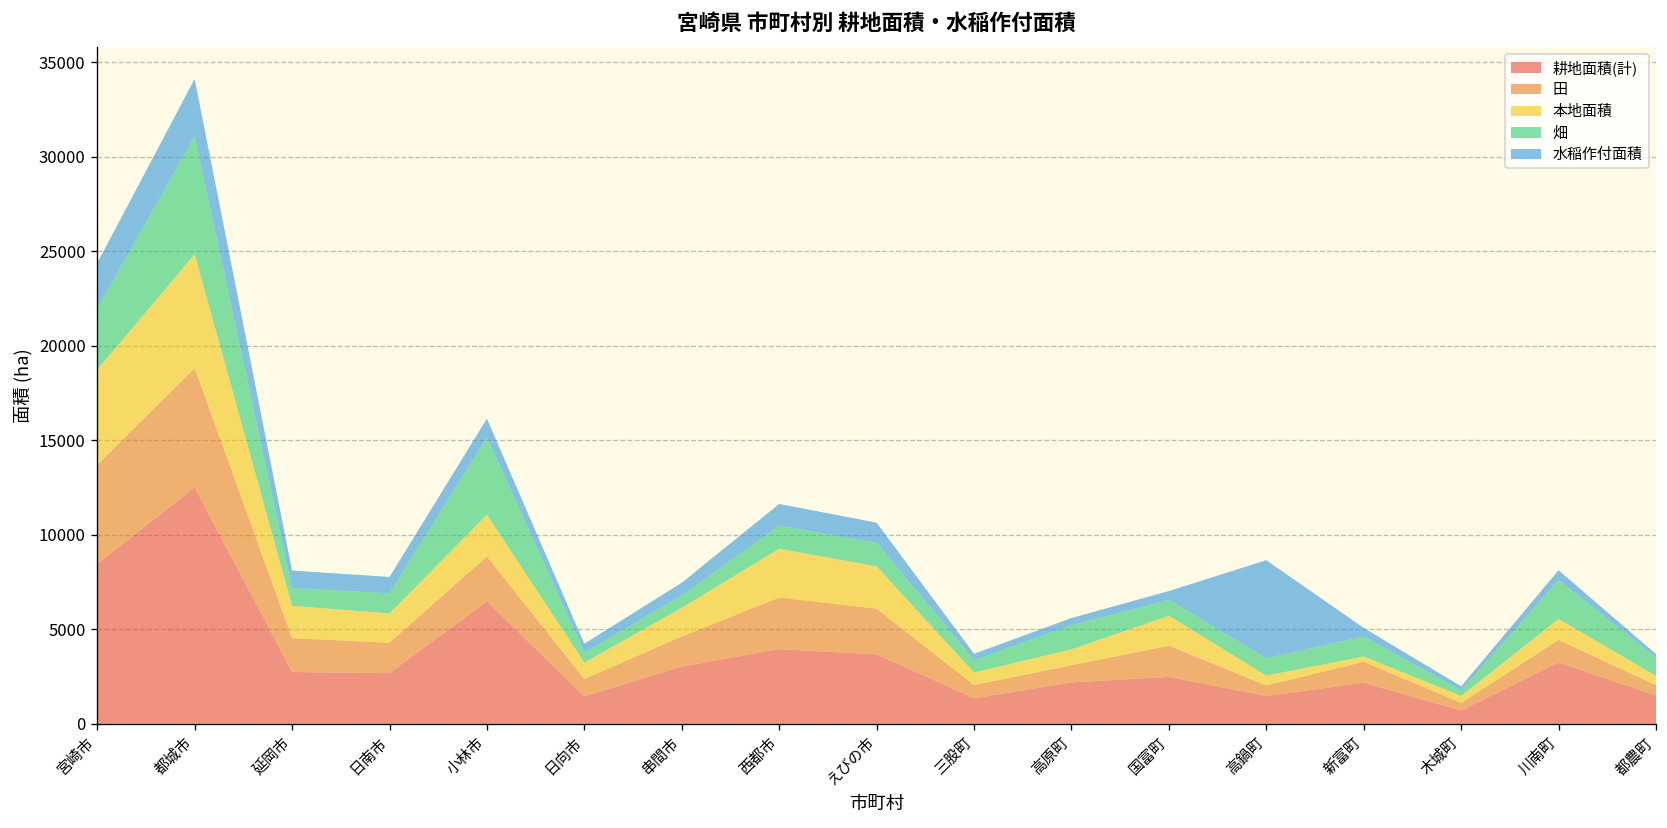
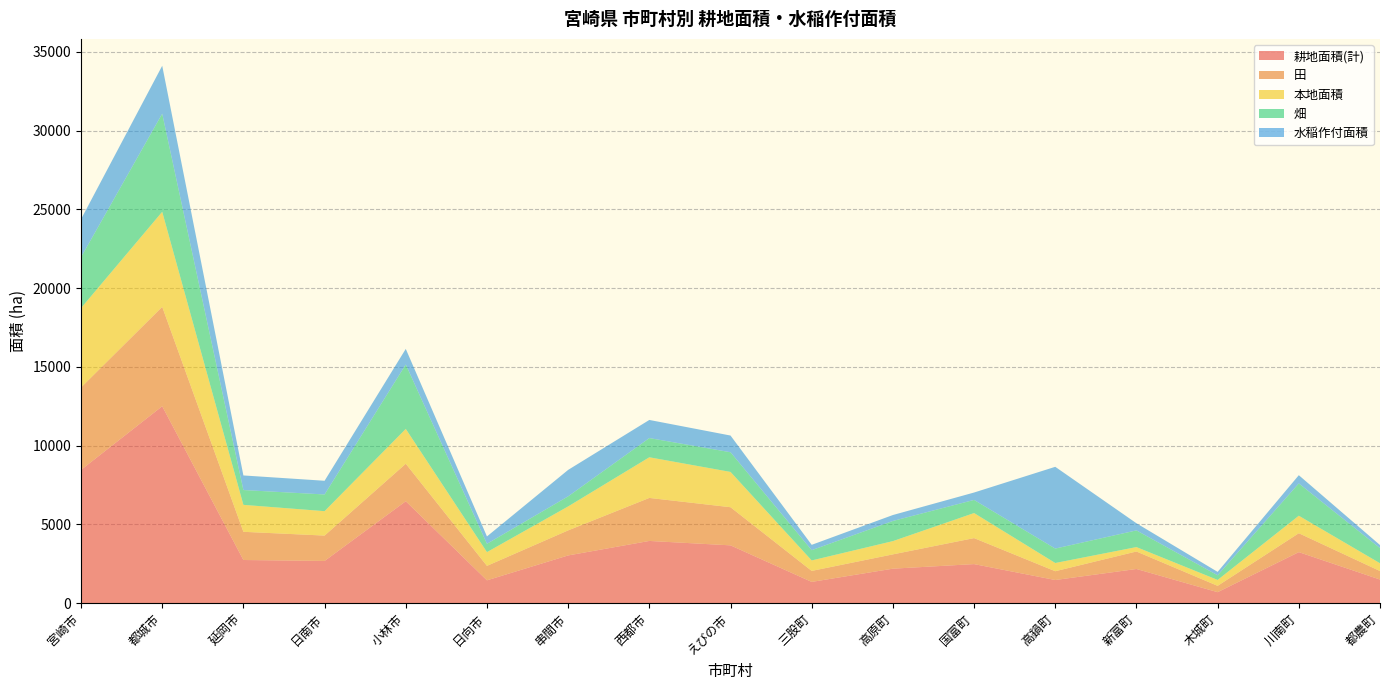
  {
    "本地面積": {
      "宮崎市": 5000,
      "都城市": 6000,
      "延岡市": 1700,
      "日南市": 1600,
      "小林市": 2200,
      "日向市": 900,
      "串間市": 1500,
      "西都市": 2600,
      "えびの市": 2200,
      "三股町": 700,
      "高原町": 800,
      "国富町": 1600,
      "高鍋町": 500,
      "新富町": 300,
      "木城町": 400,
      "川南町": 1100,
      "都農町": 500
    },
    "畑": {
      "宮崎市": 3200,
      "都城市": 6200,
      "延岡市": 900,
      "日南市": 1100,
      "小林市": 4100,
      "日向市": 500,
      "串間市": 600,
      "西都市": 1200,
      "えびの市": 1300,
      "三股町": 700,
      "高原町": 1300,
      "国富町": 800,
      "高鍋町": 900,
      "新富町": 1100,
      "木城町": 300,
      "川南町": 2100,
      "都農町": 1000
    },
    "水稲作付面積": {
      "宮崎市": 2400,
      "都城市": 3000,
      "延岡市": 900,
      "日南市": 900,
      "小林市": 1000,
      "日向市": 500,
-     "串間市": 700,
+     "串間市": 1700,
      "西都市": 1200,
      "えびの市": 1100,
      "三股町": 300,
      "高原町": 400,
      "国富町": 500,
      "高鍋町": 5200,
      "新富町": 500,
      "木城町": 200,
      "川南町": 500,
      "都農町": 200
    }
  }
